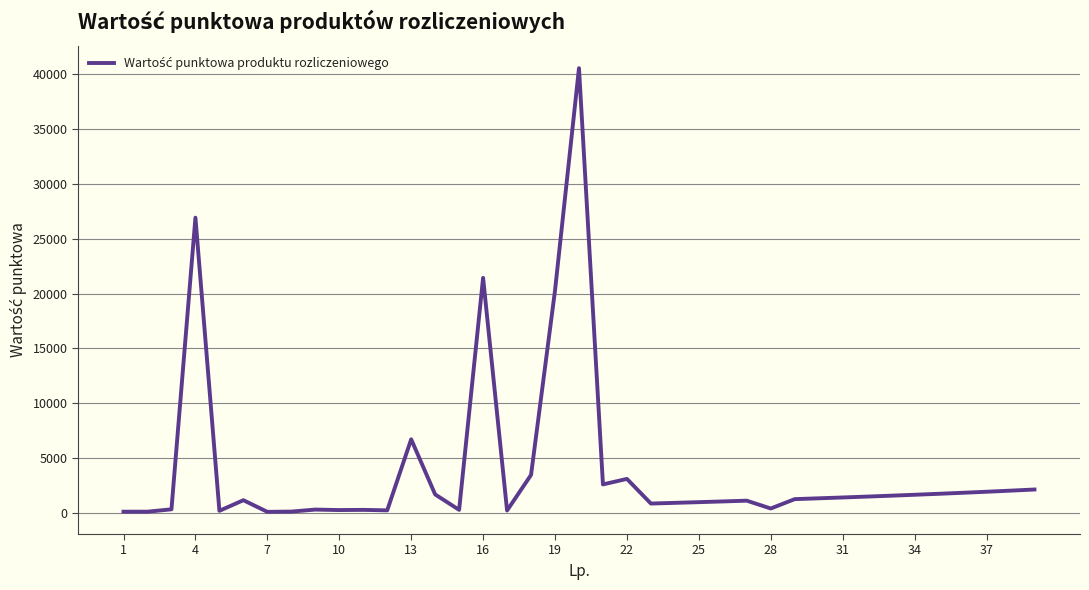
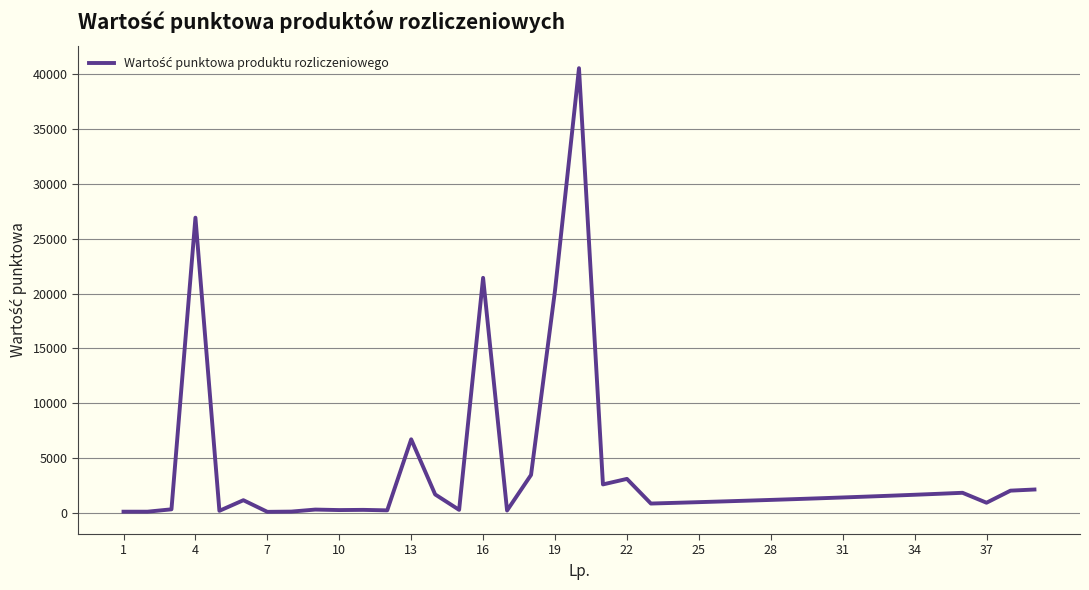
  {
    "1": 100,
    "4": 26900,
    "7": 100,
    "10": 300,
    "13": 6700,
    "16": 21400,
    "19": 20300,
    "22": 3100,
    "25": 1000,
-   "28": 400,
+   "28": 1200,
    "31": 1400,
    "34": 1700,
-   "37": 1900
+   "37": 900
  }
